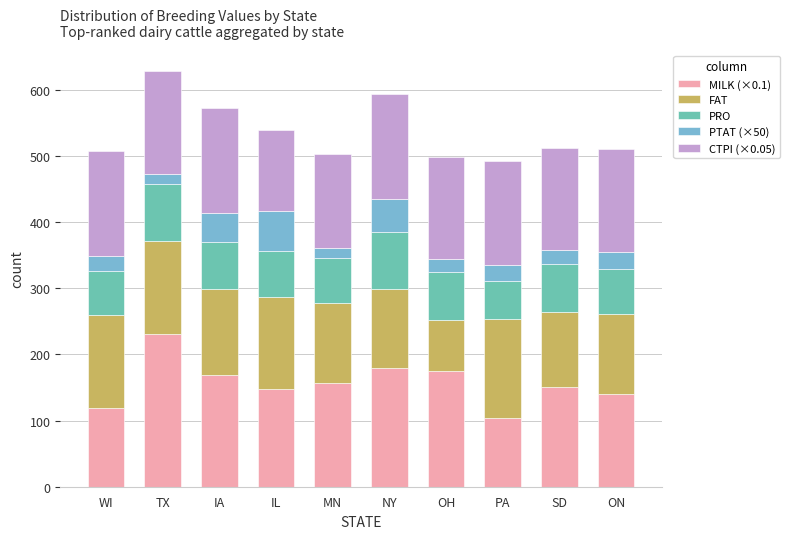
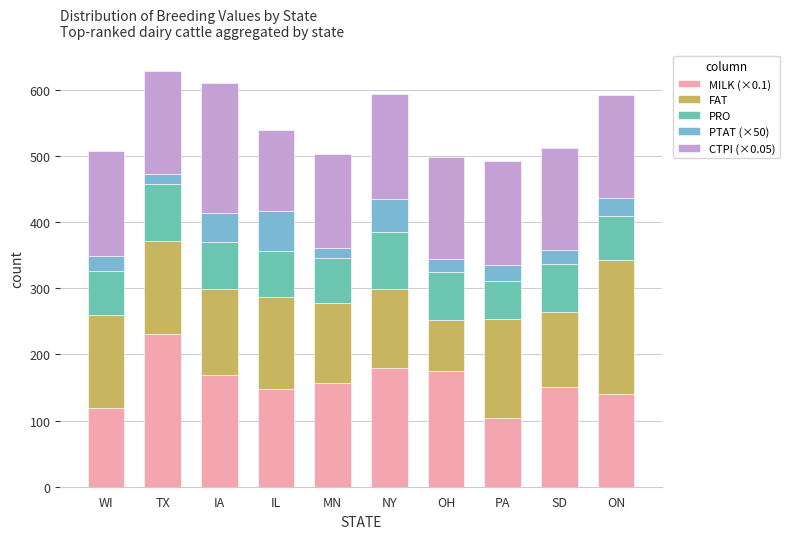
  {
    "MILK (×0.1)": {
      "WI": 120,
      "TX": 230,
      "IA": 170,
      "IL": 150,
      "MN": 160,
      "NY": 180,
      "OH": 180,
      "PA": 100,
      "SD": 150,
      "ON": 140
    },
    "FAT": {
      "WI": 140,
      "TX": 140,
      "IA": 130,
      "IL": 140,
      "MN": 120,
      "NY": 120,
      "OH": 80,
      "PA": 150,
      "SD": 110,
-     "ON": 120
+     "ON": 200
    },
    "CTPI (×0.05)": {
      "WI": 160,
      "TX": 160,
-     "IA": 160,
+     "IA": 200,
      "IL": 120,
      "MN": 140,
      "NY": 160,
      "OH": 150,
      "PA": 160,
      "SD": 150,
      "ON": 160
    }
  }
